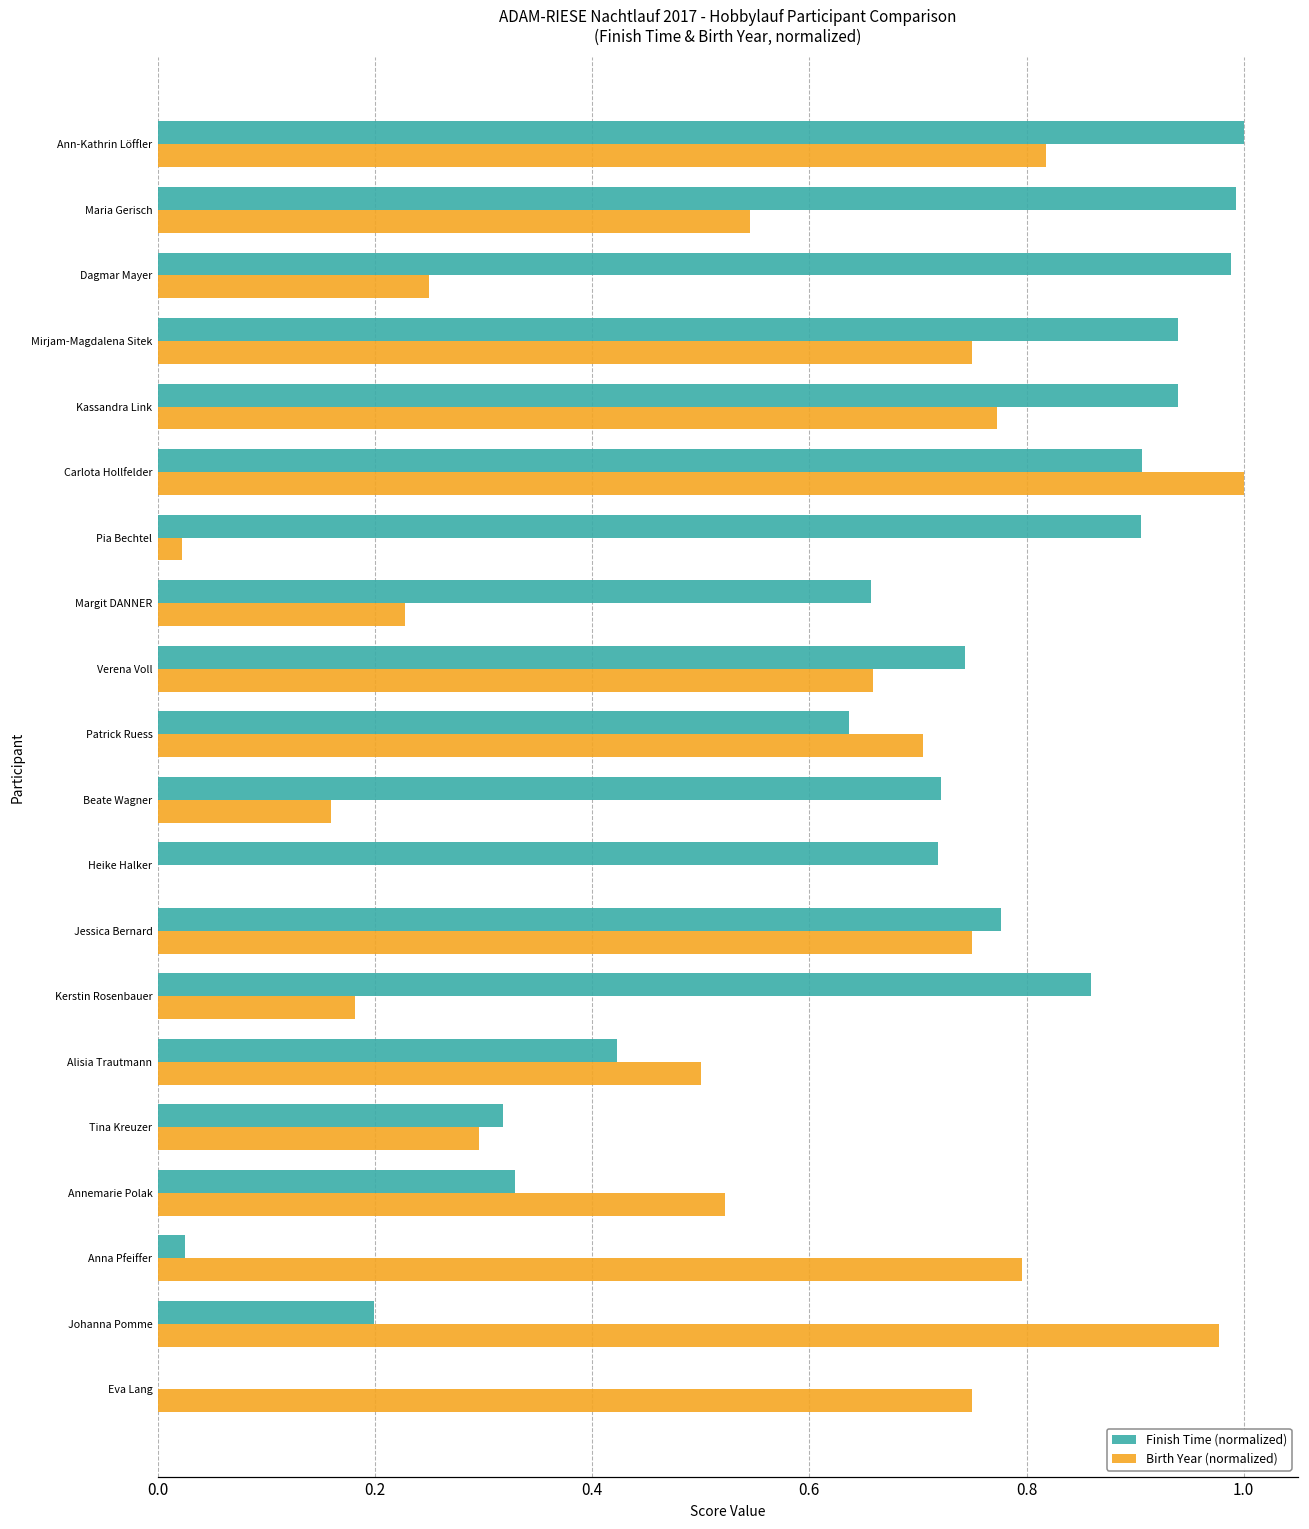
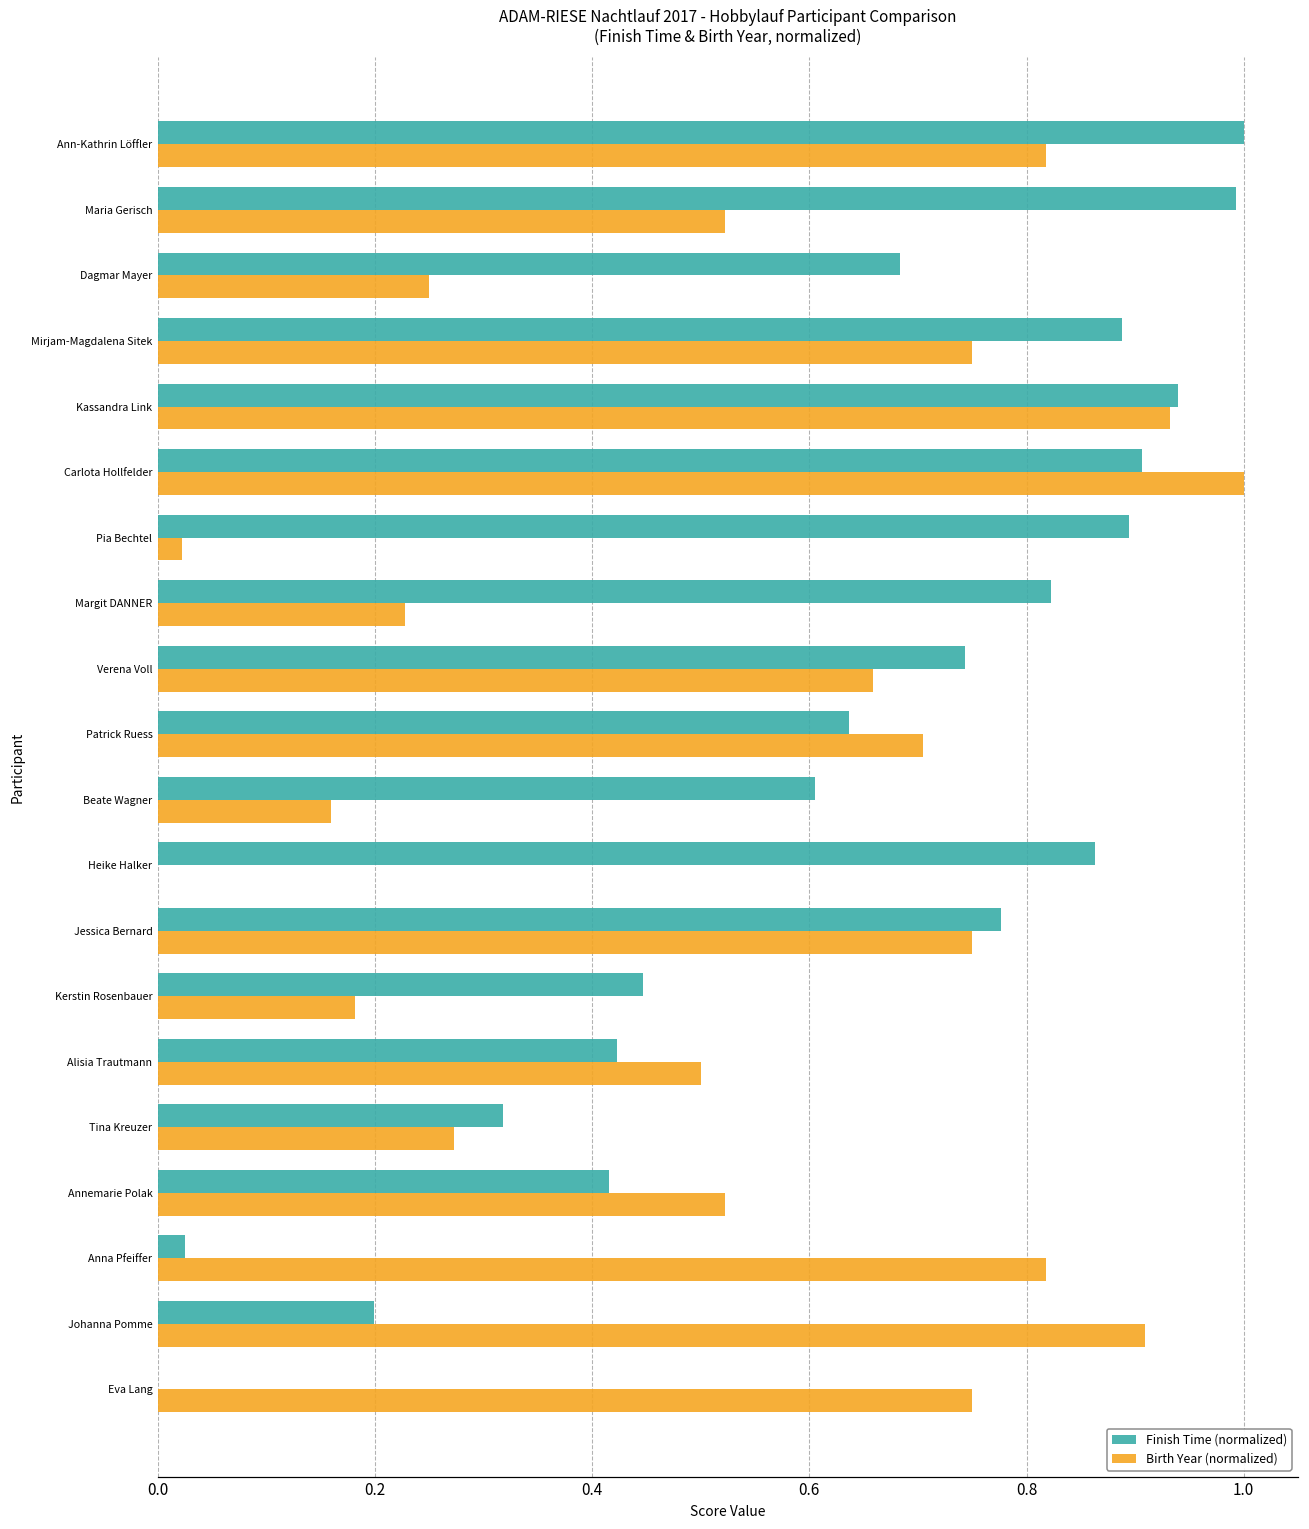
  {
    "Finish Time (normalized)": {
      "Ann-Kathrin Löffler": 1.00,
      "Maria Gerisch": 0.99,
-     "Dagmar Mayer": 0.99,
-     "Mirjam-Magdalena Sitek": 0.94,
+     "Dagmar Mayer": 0.68,
+     "Mirjam-Magdalena Sitek": 0.89,
      "Kassandra Link": 0.94,
      "Carlota Hollfelder": 0.91,
-     "Pia Bechtel": 0.91,
-     "Margit DANNER": 0.66,
+     "Pia Bechtel": 0.89,
+     "Margit DANNER": 0.82,
      "Verena Voll": 0.74,
      "Patrick Ruess": 0.64,
-     "Beate Wagner": 0.72,
-     "Heike Halker": 0.72,
+     "Beate Wagner": 0.61,
+     "Heike Halker": 0.86,
      "Jessica Bernard": 0.78,
-     "Kerstin Rosenbauer": 0.86,
+     "Kerstin Rosenbauer": 0.45,
      "Alisia Trautmann": 0.42,
      "Tina Kreuzer": 0.32,
-     "Annemarie Polak": 0.33,
+     "Annemarie Polak": 0.42,
      "Anna Pfeiffer": 0.02,
      "Johanna Pomme": 0.20,
      "Eva Lang": 0.00
    },
    "Birth Year (normalized)": {
      "Ann-Kathrin Löffler": 0.82,
-     "Maria Gerisch": 0.55,
+     "Maria Gerisch": 0.52,
      "Dagmar Mayer": 0.25,
      "Mirjam-Magdalena Sitek": 0.75,
-     "Kassandra Link": 0.77,
+     "Kassandra Link": 0.93,
      "Carlota Hollfelder": 1.00,
      "Pia Bechtel": 0.02,
      "Margit DANNER": 0.23,
      "Verena Voll": 0.66,
      "Patrick Ruess": 0.70,
      "Beate Wagner": 0.16,
      "Heike Halker": 0.00,
      "Jessica Bernard": 0.75,
      "Kerstin Rosenbauer": 0.18,
      "Alisia Trautmann": 0.50,
-     "Tina Kreuzer": 0.30,
+     "Tina Kreuzer": 0.27,
      "Annemarie Polak": 0.52,
-     "Anna Pfeiffer": 0.80,
-     "Johanna Pomme": 0.98,
+     "Anna Pfeiffer": 0.82,
+     "Johanna Pomme": 0.91,
      "Eva Lang": 0.75
    }
  }
